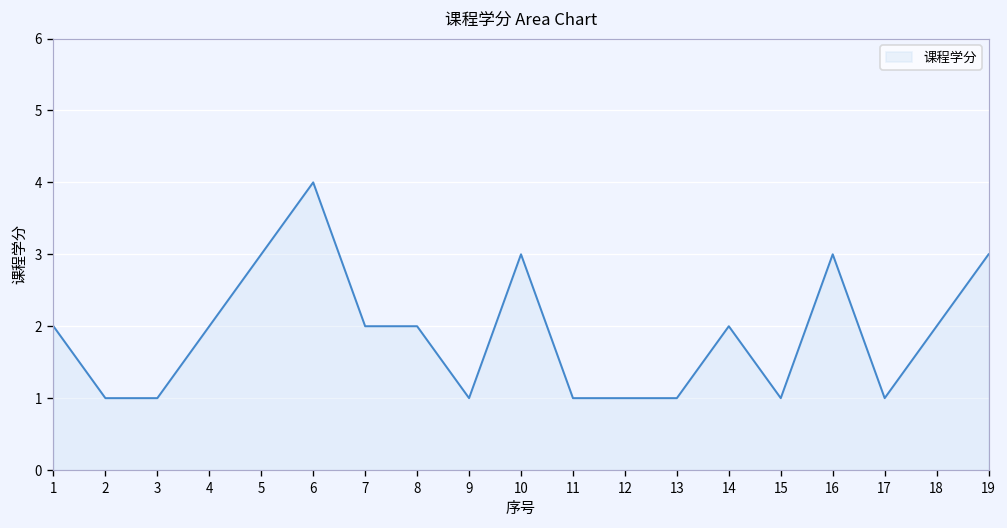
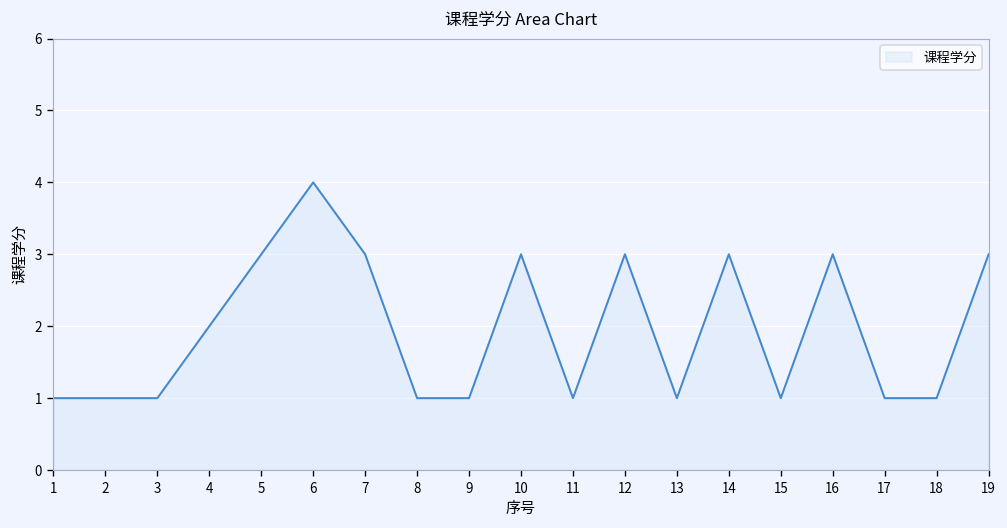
  {
-   "1": 2,
+   "1": 1,
    "2": 1,
    "3": 1,
    "4": 2,
    "5": 3,
    "6": 4,
-   "7": 2,
-   "8": 2,
+   "7": 3,
+   "8": 1,
    "9": 1,
    "10": 3,
    "11": 1,
-   "12": 1,
+   "12": 3,
    "13": 1,
-   "14": 2,
+   "14": 3,
    "15": 1,
    "16": 3,
    "17": 1,
-   "18": 2,
+   "18": 1,
    "19": 3
  }
